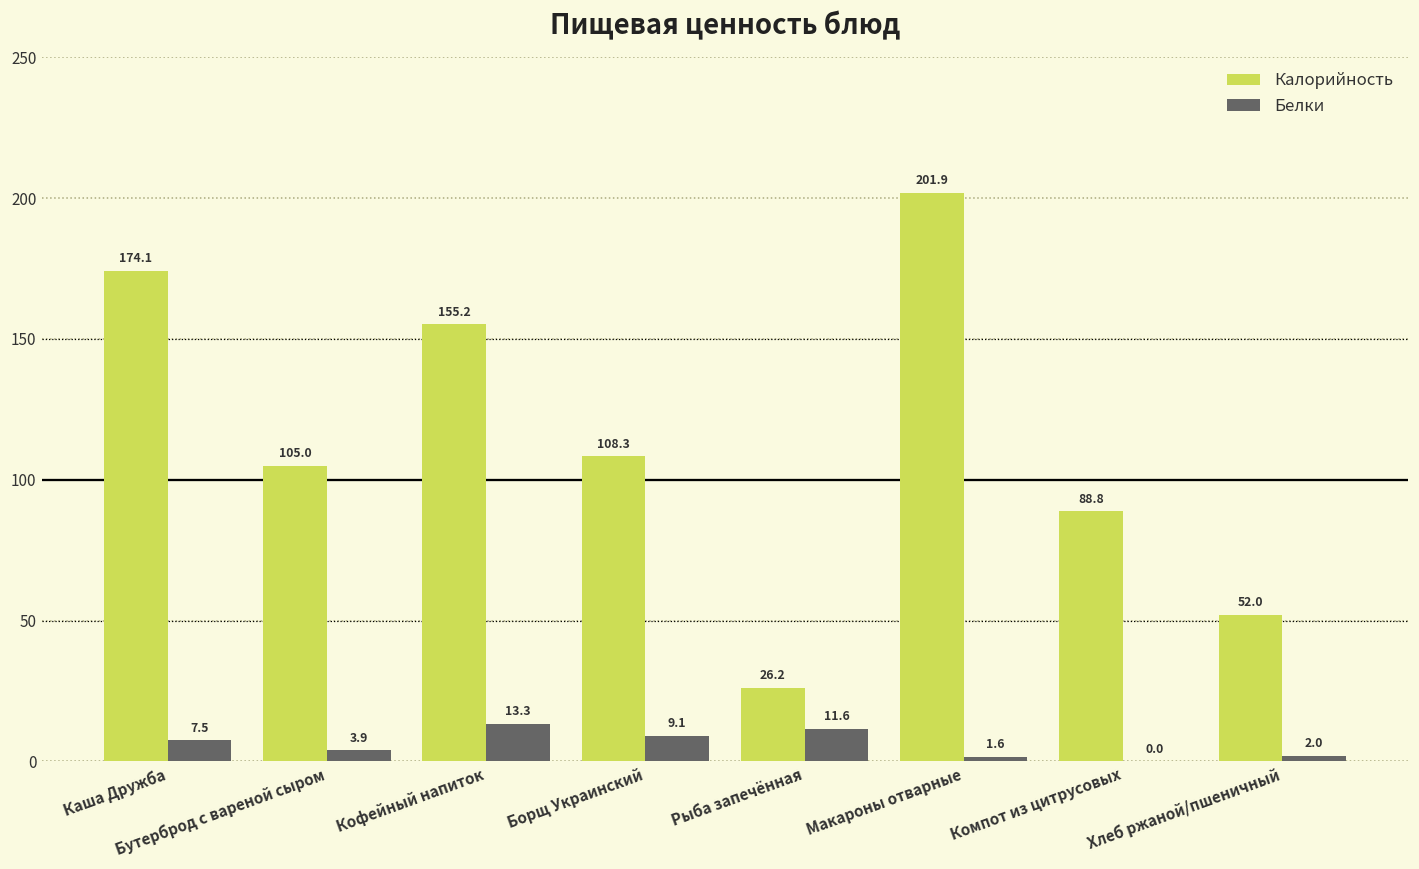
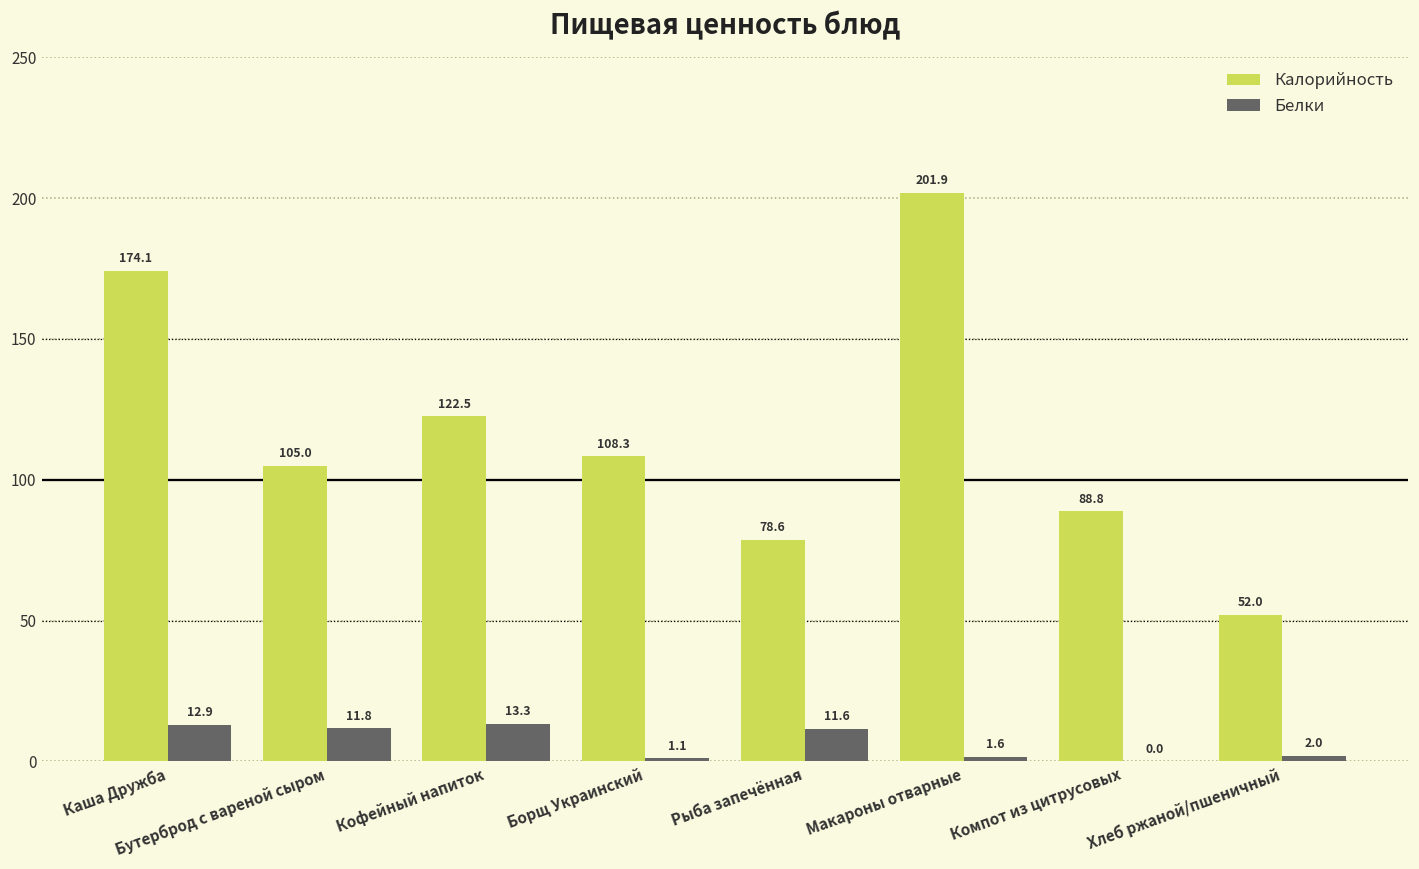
  {
    "Калорийность": {
      "Каша Дружба": 174.1,
      "Бутерброд с вареной сыром": 105.0,
-     "Кофейный напиток": 155.2,
+     "Кофейный напиток": 122.5,
      "Борщ Украинский": 108.3,
-     "Рыба запечённая": 26.2,
+     "Рыба запечённая": 78.6,
      "Макароны отварные": 201.9,
      "Компот из цитрусовых": 88.8,
      "Хлеб ржаной/пшеничный": 52.0
    },
    "Белки": {
-     "Каша Дружба": 7.5,
-     "Бутерброд с вареной сыром": 3.9,
+     "Каша Дружба": 12.9,
+     "Бутерброд с вареной сыром": 11.8,
      "Кофейный напиток": 13.3,
-     "Борщ Украинский": 9.1,
+     "Борщ Украинский": 1.1,
      "Рыба запечённая": 11.6,
      "Макароны отварные": 1.6,
      "Компот из цитрусовых": 0.0,
      "Хлеб ржаной/пшеничный": 2.0
    }
  }
